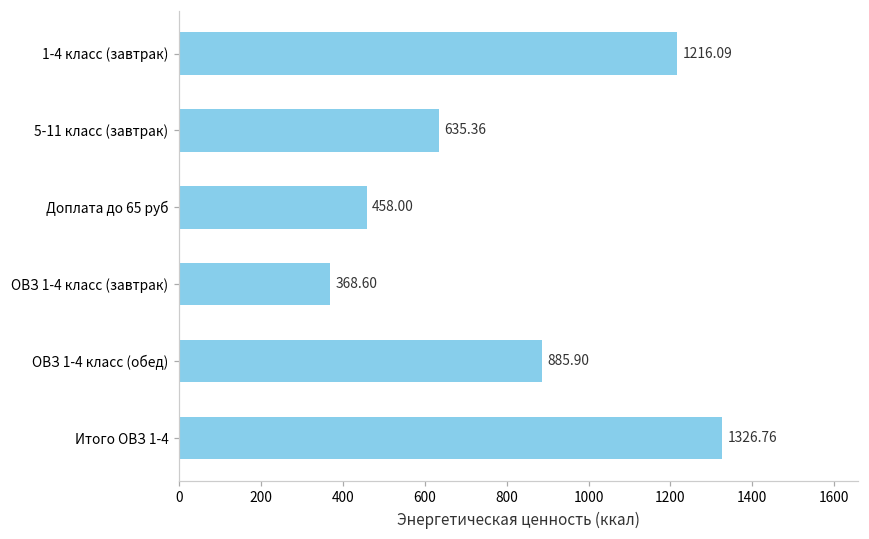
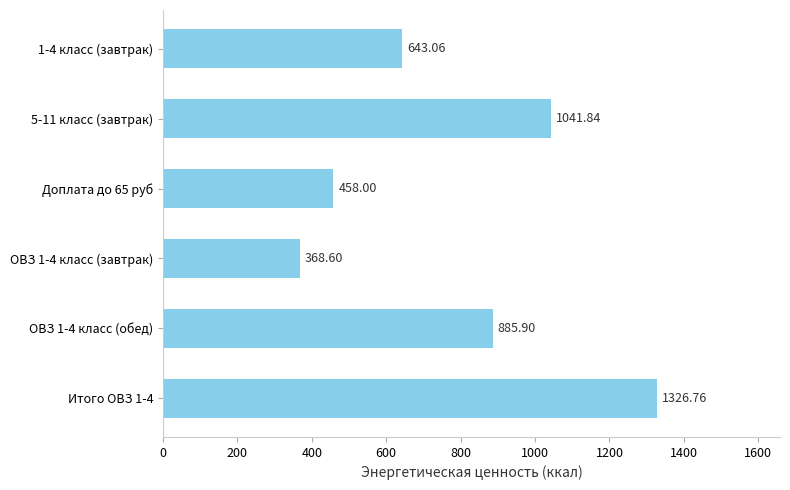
  {
-   "1-4 класс (завтрак)": 1216.09,
-   "5-11 класс (завтрак)": 635.36,
+   "1-4 класс (завтрак)": 643.06,
+   "5-11 класс (завтрак)": 1041.84,
    "Доплата до 65 руб": 458.00,
    "ОВЗ 1-4 класс (завтрак)": 368.60,
    "ОВЗ 1-4 класс (обед)": 885.90,
    "Итого ОВЗ 1-4": 1326.76
  }
